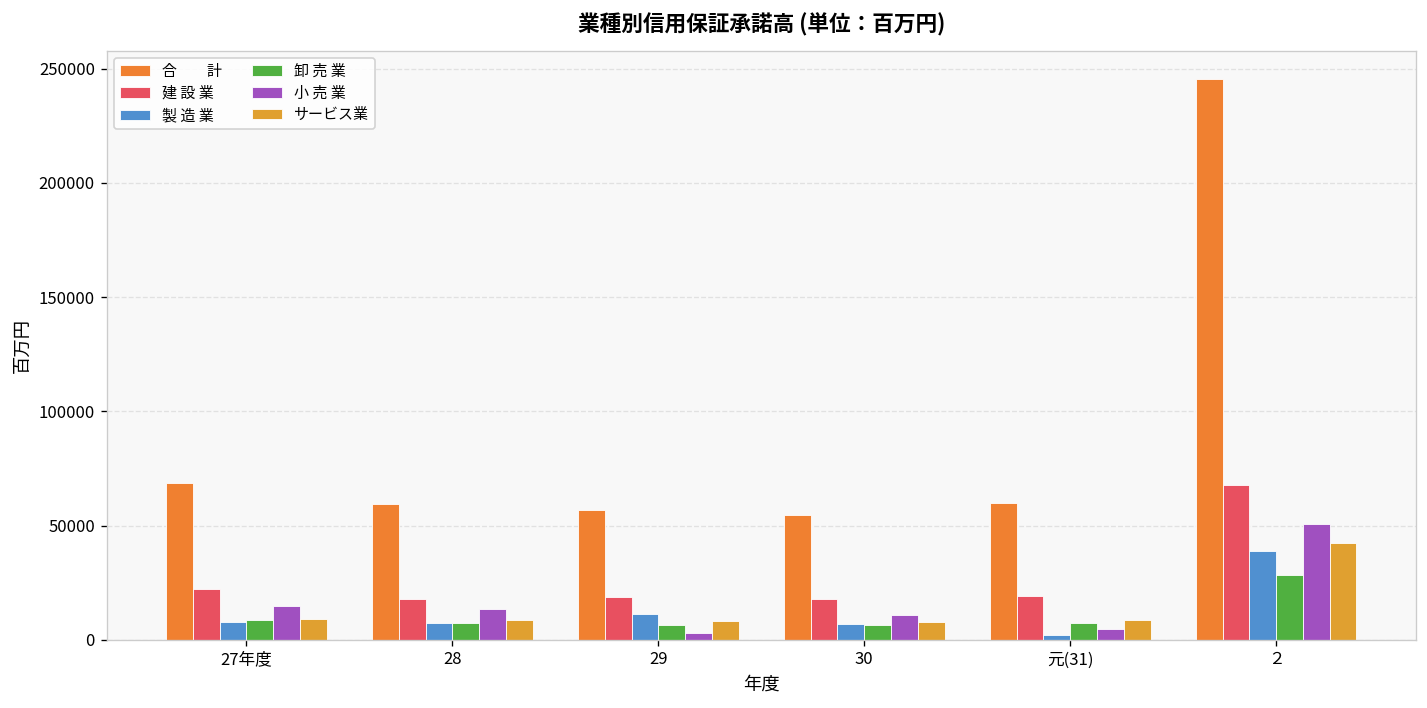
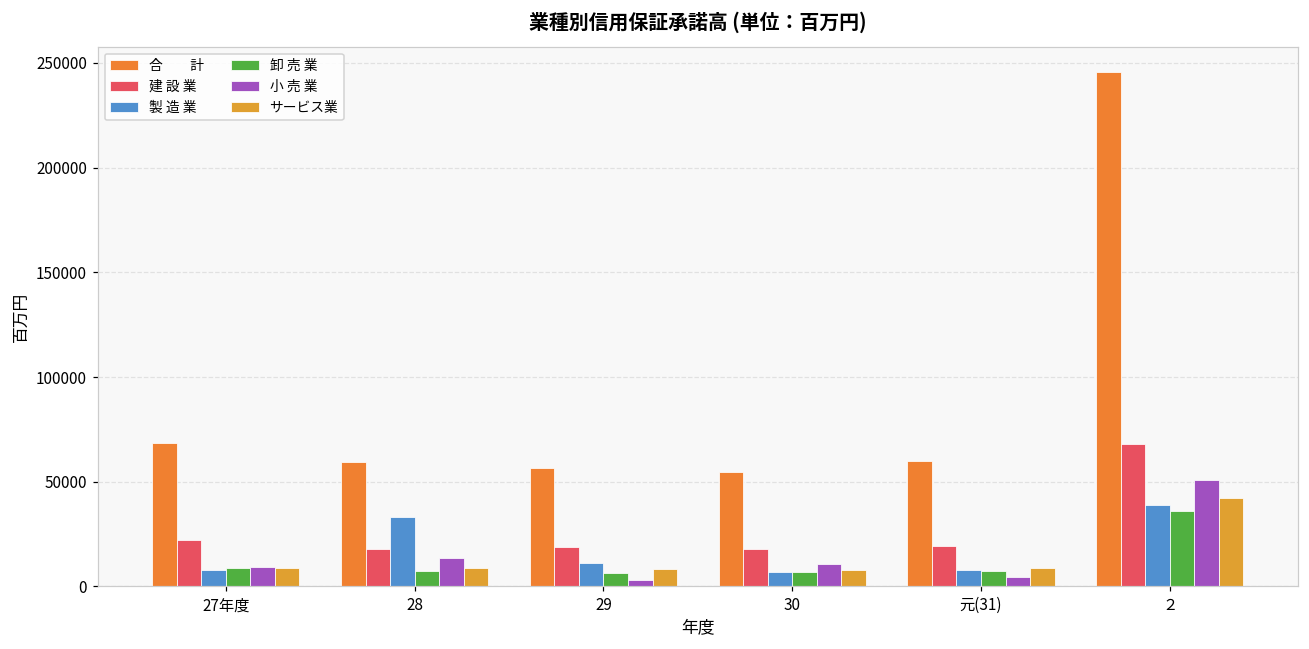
  {
    "建 設 業": {
      "27年度": 22000,
      "28": 18000,
      "29": 19000,
      "30": 18000,
      "元(31)": 19000,
      "２": 68000
    },
    "製 造 業": {
      "27年度": 8000,
-     "28": 7000,
+     "28": 33000,
      "29": 11000,
      "30": 7000,
-     "元(31)": 2000,
+     "元(31)": 8000,
      "２": 39000
    },
    "卸 売 業": {
      "27年度": 9000,
      "28": 7000,
      "29": 7000,
      "30": 7000,
      "元(31)": 7000,
-     "２": 29000
+     "２": 36000
    },
    "小 売 業": {
-     "27年度": 15000,
+     "27年度": 9000,
      "28": 14000,
      "29": 3000,
      "30": 11000,
      "元(31)": 5000,
      "２": 51000
    }
  }
